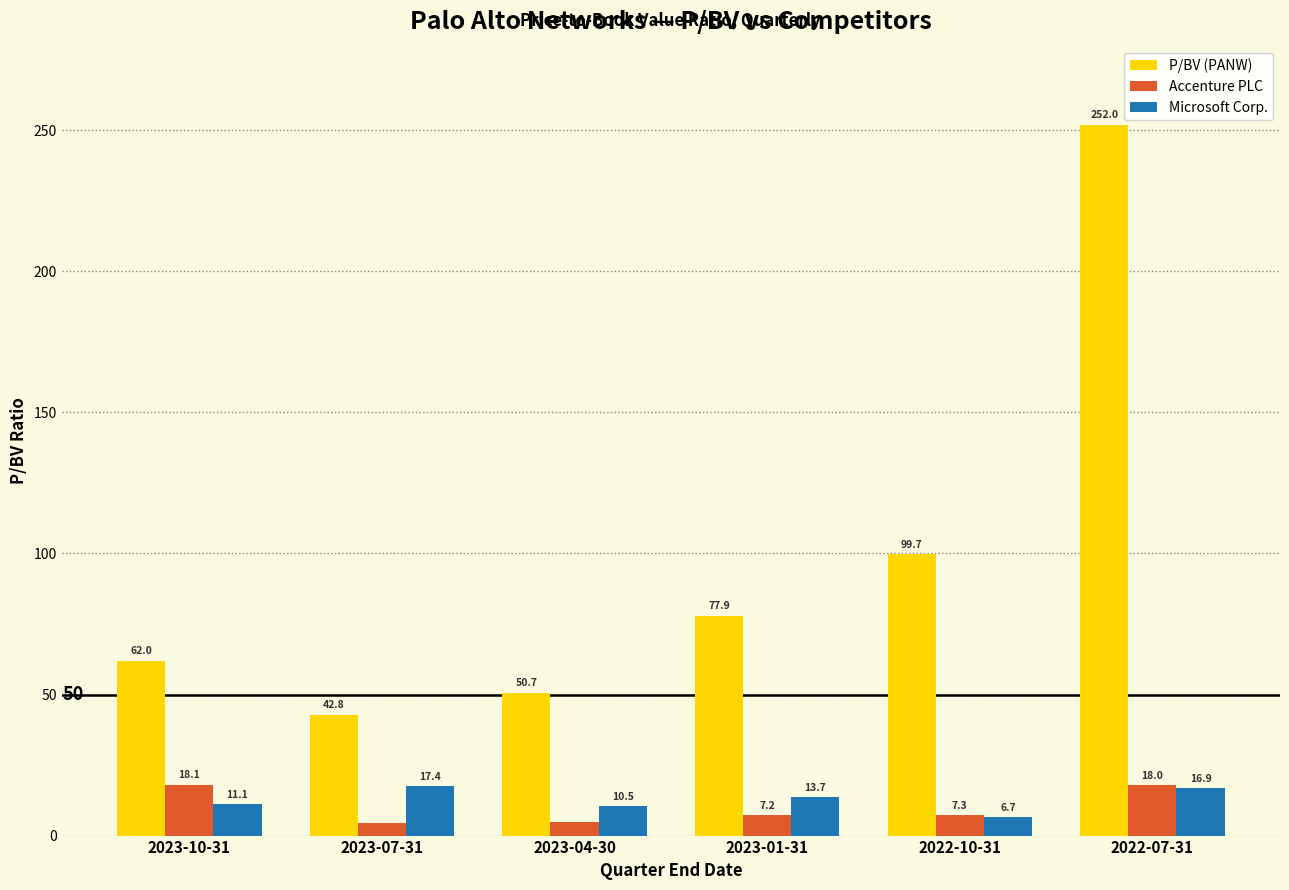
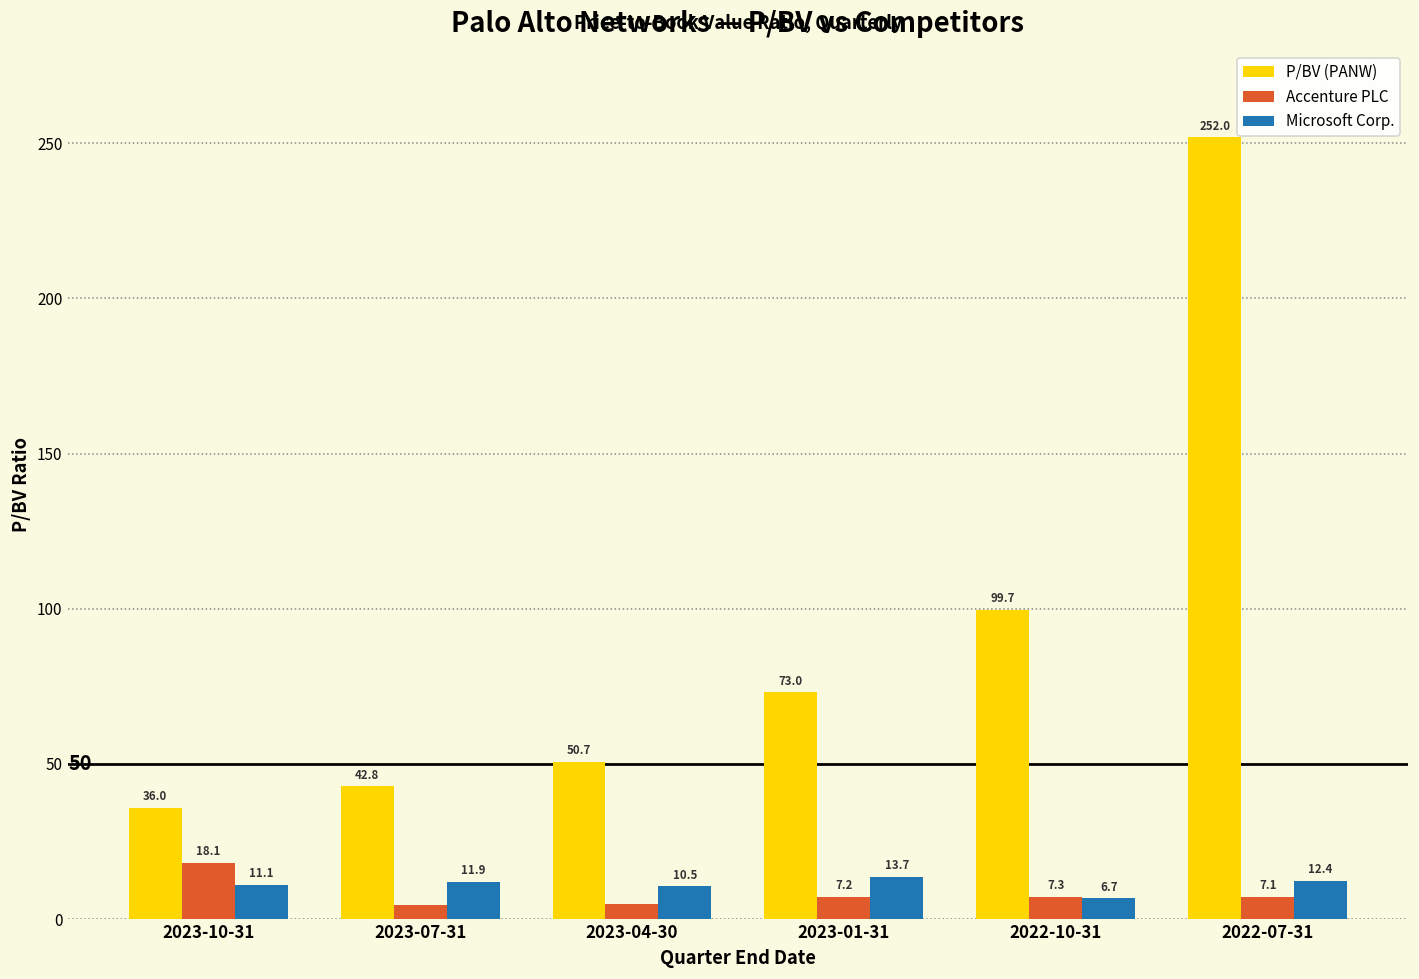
  {
    "P/BV (PANW)": {
-     "2023-10-31": 62.0,
+     "2023-10-31": 36.0,
      "2023-07-31": 42.8,
      "2023-04-30": 50.7,
-     "2023-01-31": 77.9,
+     "2023-01-31": 73.0,
      "2022-10-31": 99.7,
      "2022-07-31": 252.0
    },
    "Accenture PLC": {
      "2023-10-31": 18.1,
      "2023-01-31": 7.2,
      "2022-10-31": 7.3,
-     "2022-07-31": 18.0
+     "2022-07-31": 7.1
    },
    "Microsoft Corp.": {
      "2023-10-31": 11.1,
-     "2023-07-31": 17.4,
+     "2023-07-31": 11.9,
      "2023-04-30": 10.5,
      "2023-01-31": 13.7,
      "2022-10-31": 6.7,
-     "2022-07-31": 16.9
+     "2022-07-31": 12.4
    }
  }
